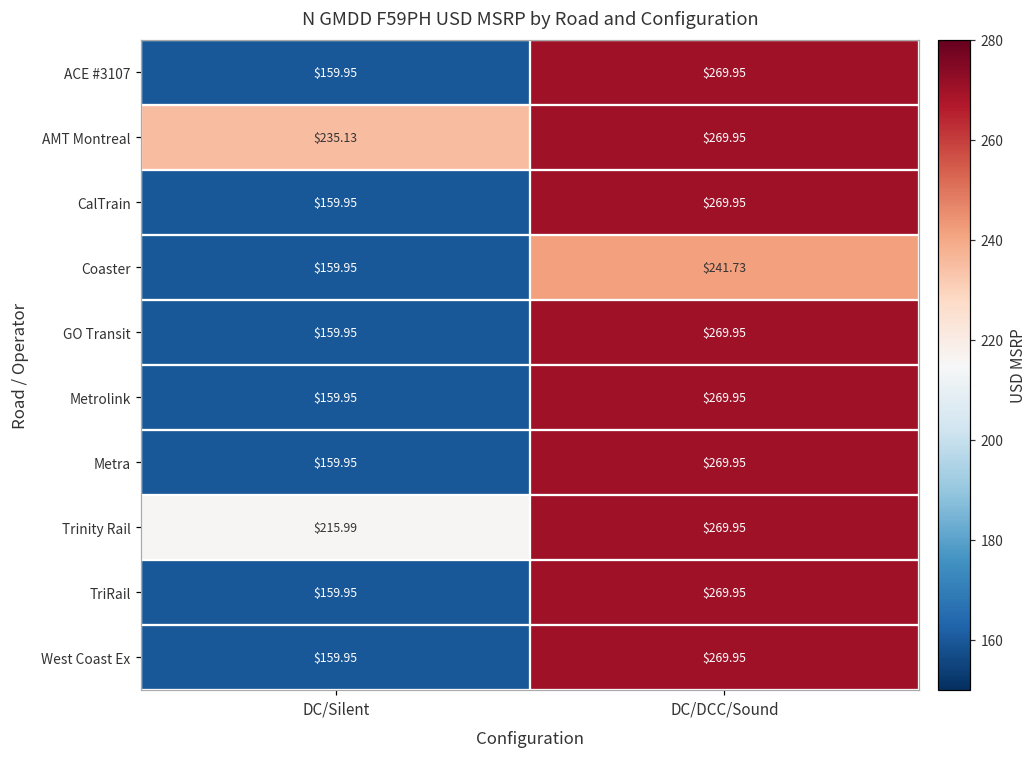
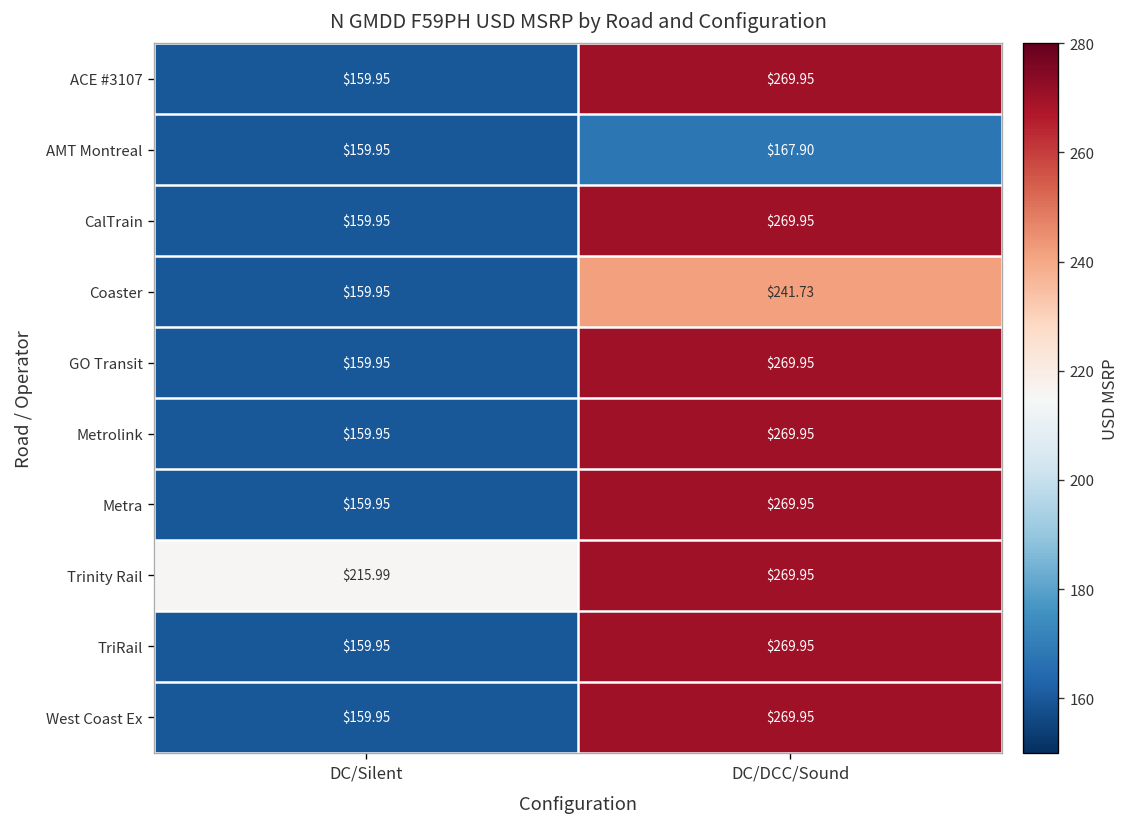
  {
    "ACE #3107": {
      "DC/Silent": "$159.95",
      "DC/DCC/Sound": "$269.95"
    },
    "AMT Montreal": {
-     "DC/Silent": "$235.13",
-     "DC/DCC/Sound": "$269.95"
+     "DC/Silent": "$159.95",
+     "DC/DCC/Sound": "$167.90"
    },
    "CalTrain": {
      "DC/Silent": "$159.95",
      "DC/DCC/Sound": "$269.95"
    },
    "Coaster": {
      "DC/Silent": "$159.95",
      "DC/DCC/Sound": "$241.73"
    },
    "GO Transit": {
      "DC/Silent": "$159.95",
      "DC/DCC/Sound": "$269.95"
    },
    "Metrolink": {
      "DC/Silent": "$159.95",
      "DC/DCC/Sound": "$269.95"
    },
    "Metra": {
      "DC/Silent": "$159.95",
      "DC/DCC/Sound": "$269.95"
    },
    "Trinity Rail": {
      "DC/Silent": "$215.99",
      "DC/DCC/Sound": "$269.95"
    },
    "TriRail": {
      "DC/Silent": "$159.95",
      "DC/DCC/Sound": "$269.95"
    },
    "West Coast Ex": {
      "DC/Silent": "$159.95",
      "DC/DCC/Sound": "$269.95"
    }
  }
